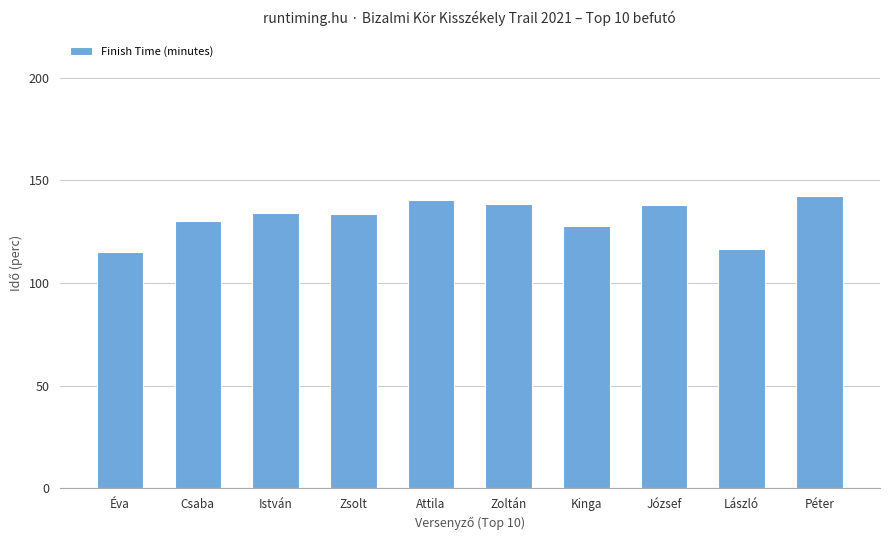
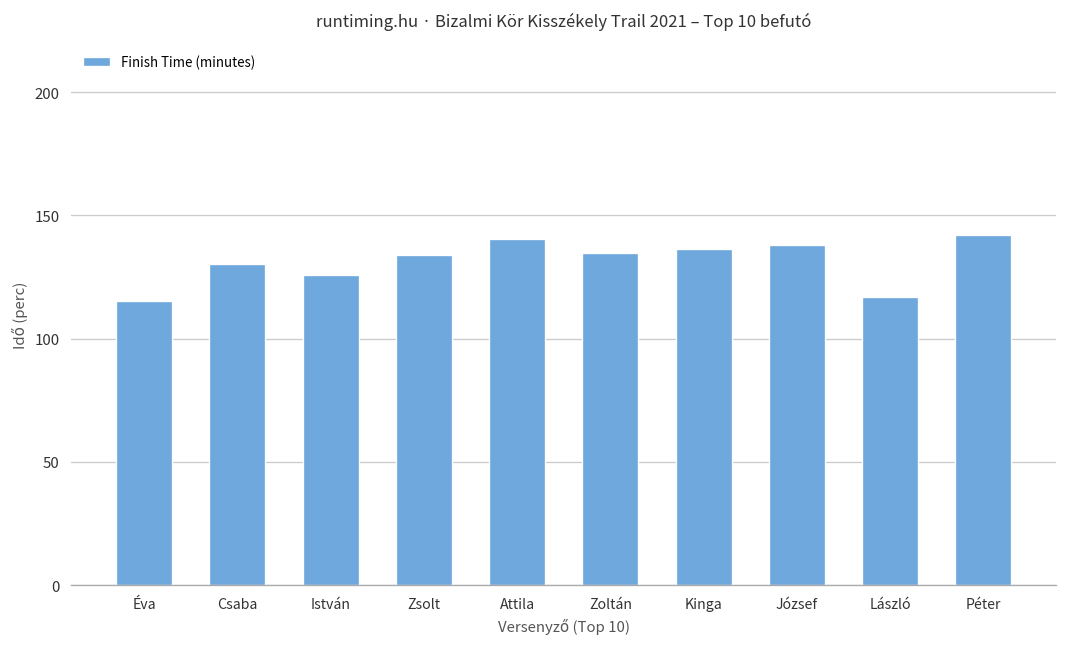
  {
    "Éva": 115,
    "Csaba": 130,
-   "István": 134,
+   "István": 126,
    "Zsolt": 134,
    "Attila": 141,
-   "Zoltán": 139,
-   "Kinga": 128,
+   "Zoltán": 135,
+   "Kinga": 136,
    "József": 138,
    "László": 117,
    "Péter": 142
  }
